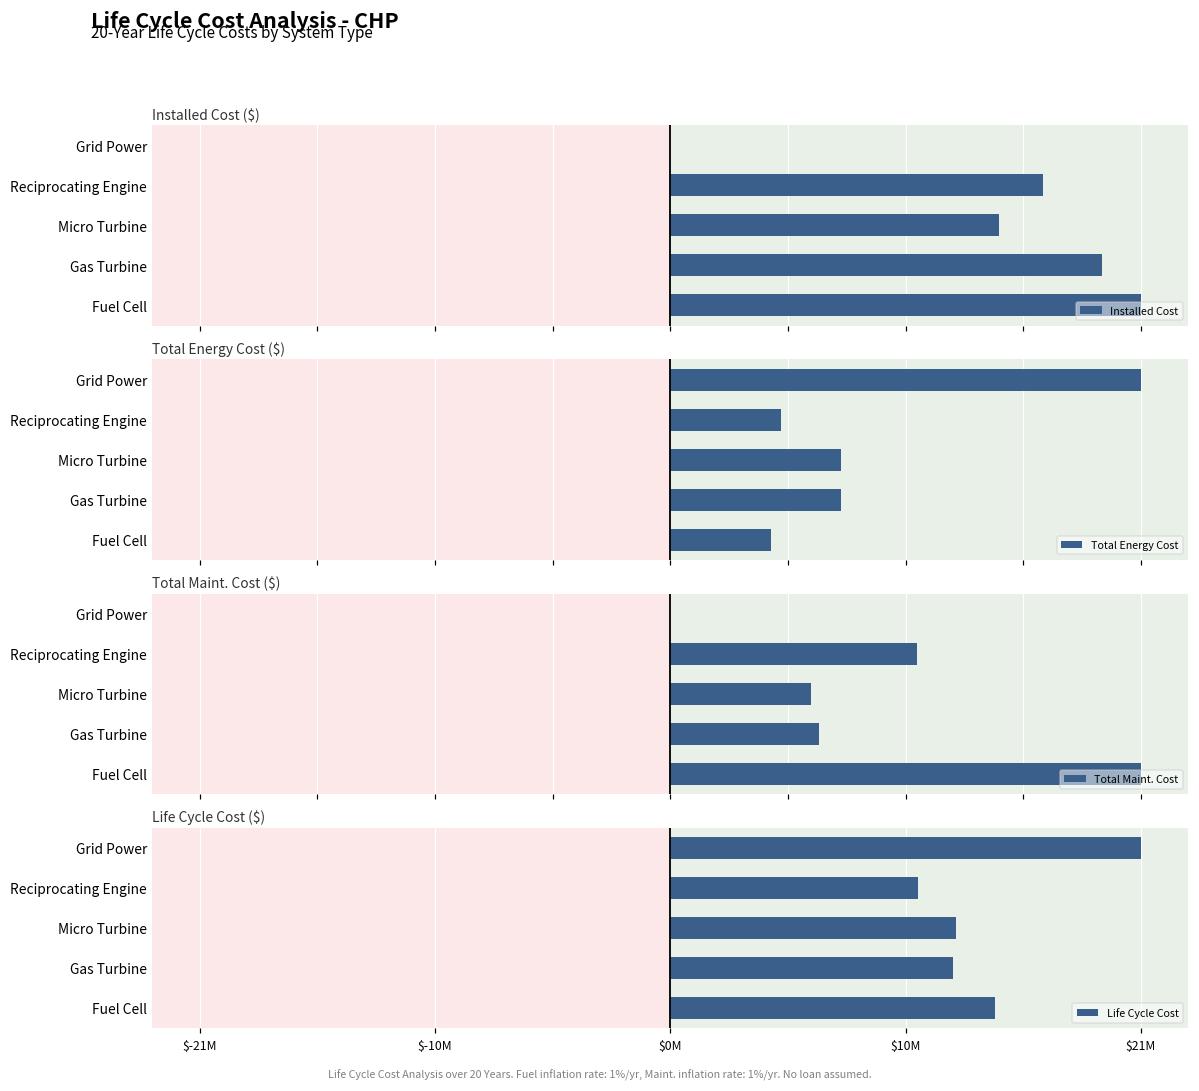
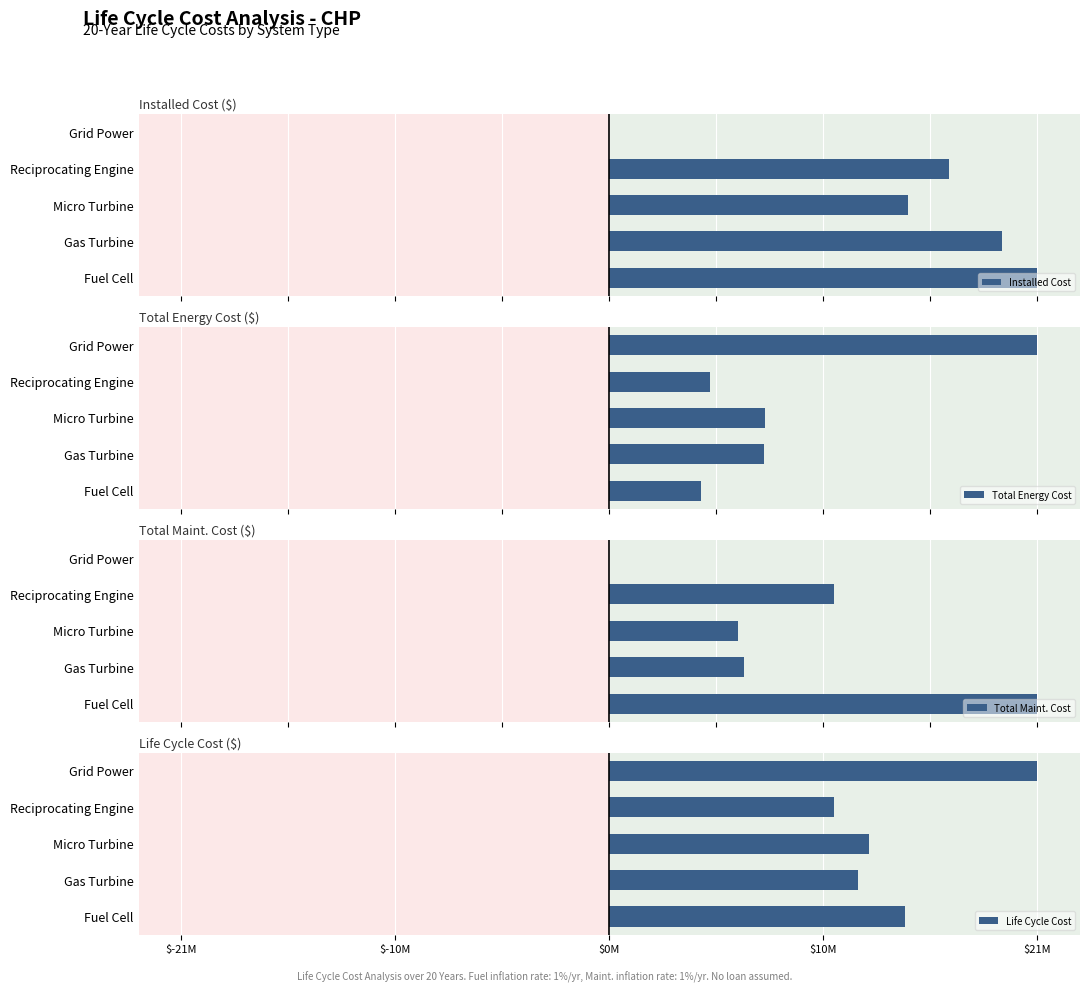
  {
    "Life Cycle Cost ($)": {
      "Grid Power": "$21000000",
      "Reciprocating Engine": "$11000000",
      "Micro Turbine": "$12700000",
-     "Gas Turbine": "$12600000",
+     "Gas Turbine": "$12200000",
      "Fuel Cell": "$14500000"
    }
  }
